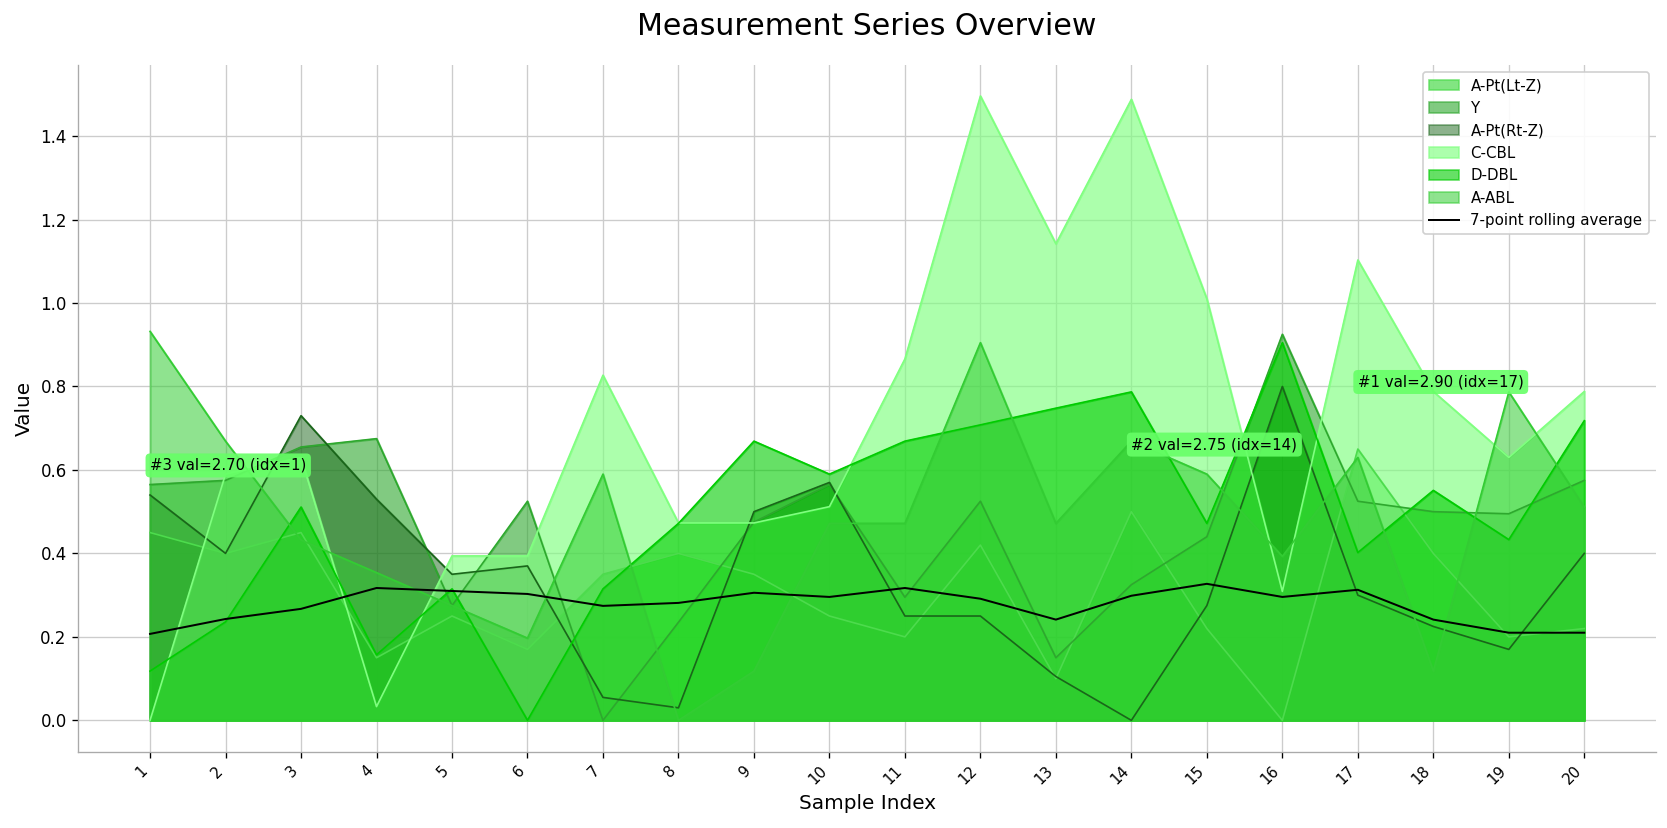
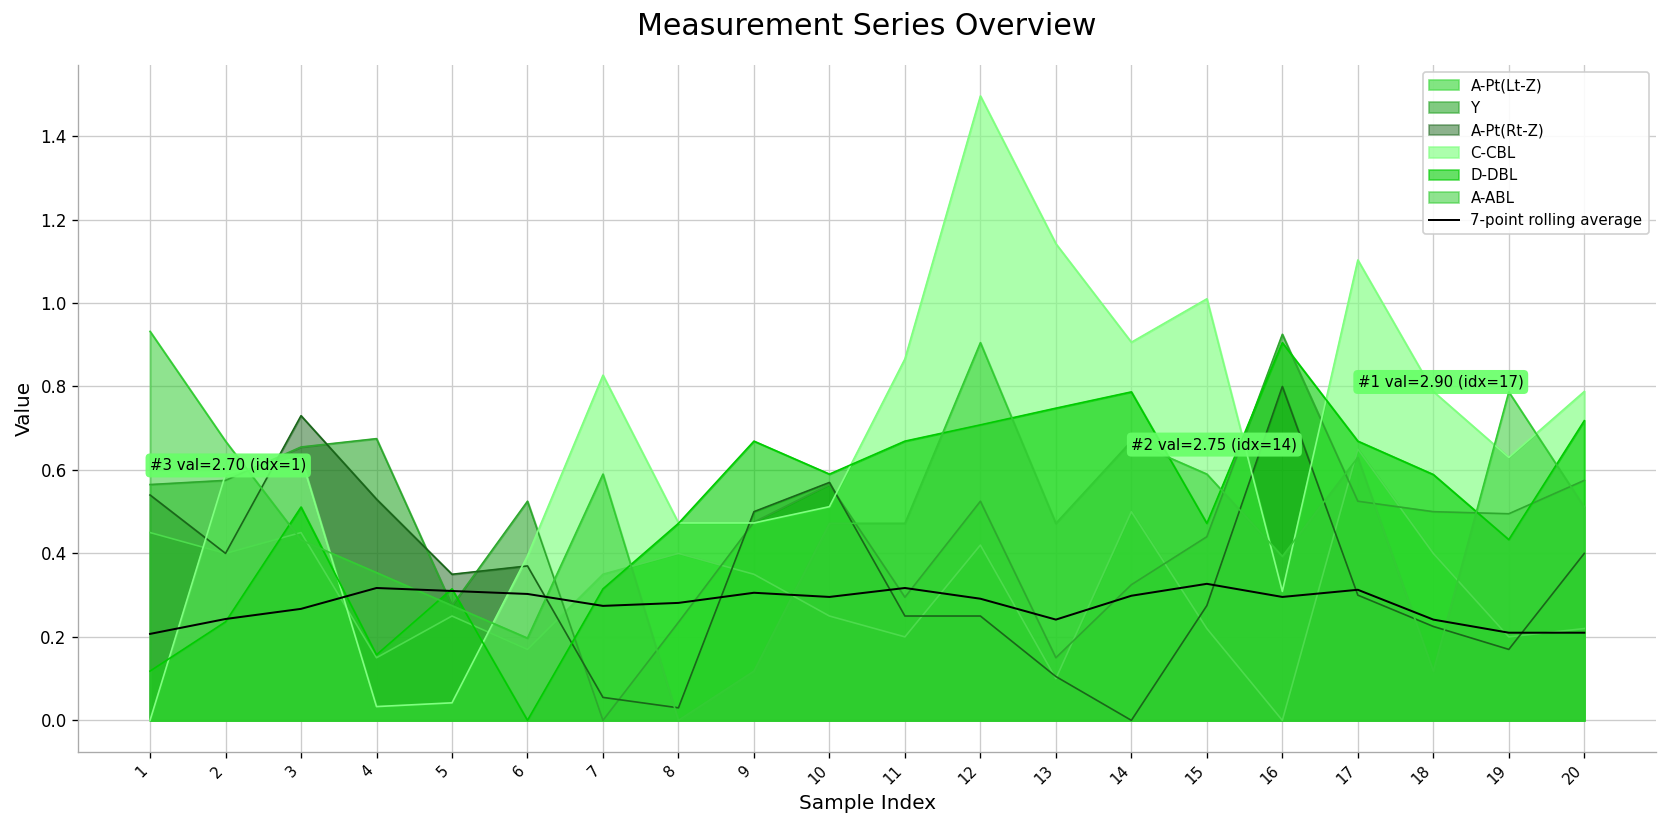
  {
    "C-CBL": {
      "1": 0.00,
      "4": 0.03,
-     "5": 0.39,
+     "5": 0.04,
      "6": 0.39,
      "7": 0.83,
      "10": 0.51,
      "11": 0.87,
      "12": 1.50,
      "13": 1.14,
-     "14": 1.49,
+     "14": 0.91,
      "15": 1.01,
      "16": 0.31,
      "17": 1.10,
      "19": 0.63,
      "20": 0.79
    },
    "D-DBL": {
      "1": 0.12,
      "3": 0.51,
      "6": 0.00,
      "7": 0.31,
      "9": 0.67,
      "10": 0.59,
      "11": 0.67,
      "12": 0.71,
      "13": 0.75,
      "14": 0.79,
      "15": 0.47,
      "16": 0.91,
-     "17": 0.40,
-     "18": 0.55,
+     "17": 0.67,
+     "18": 0.59,
      "19": 0.43,
      "20": 0.72
    },
    "7-point rolling average": {
      "1": 0.21,
      "3": 0.27,
      "4": 0.32,
      "6": 0.30,
      "7": 0.27,
      "8": 0.28,
      "9": 0.31,
      "10": 0.30,
      "11": 0.32,
      "12": 0.29,
      "13": 0.24,
      "14": 0.30,
      "15": 0.33,
      "16": 0.30,
      "17": 0.31,
      "18": 0.24,
      "19": 0.21,
      "20": 0.21
    }
  }
